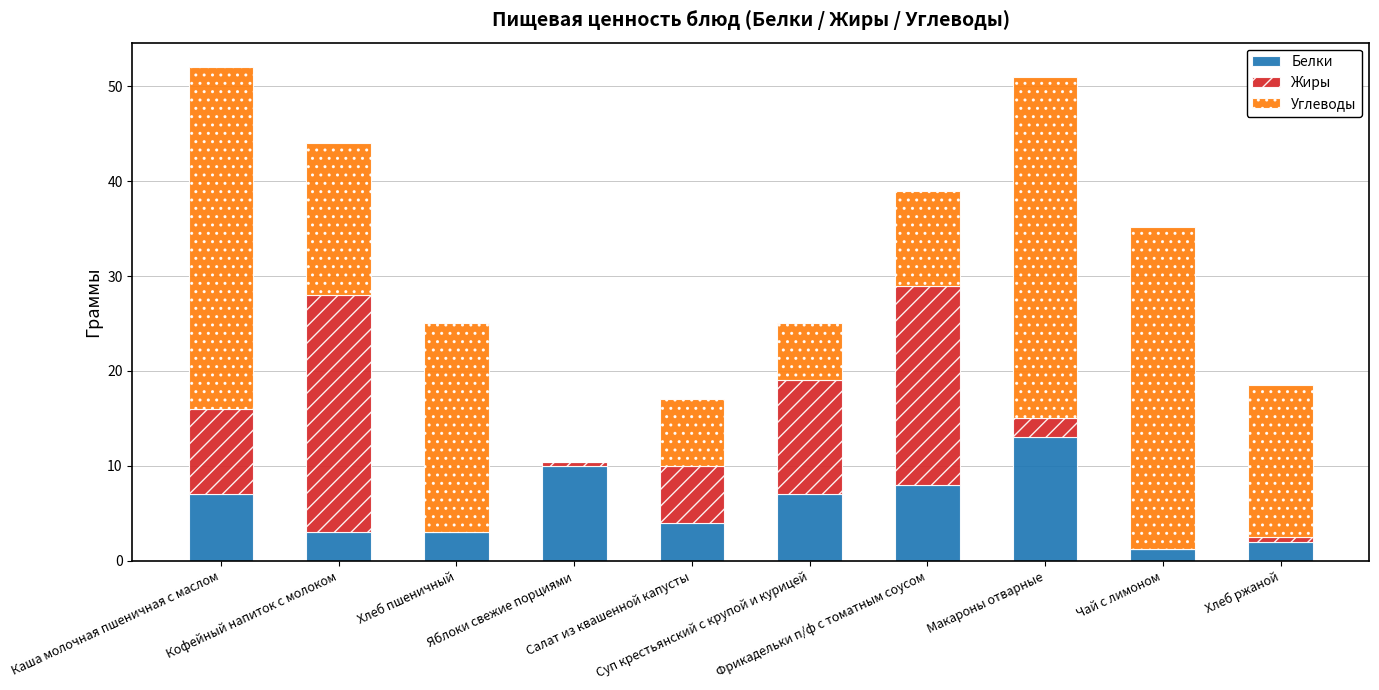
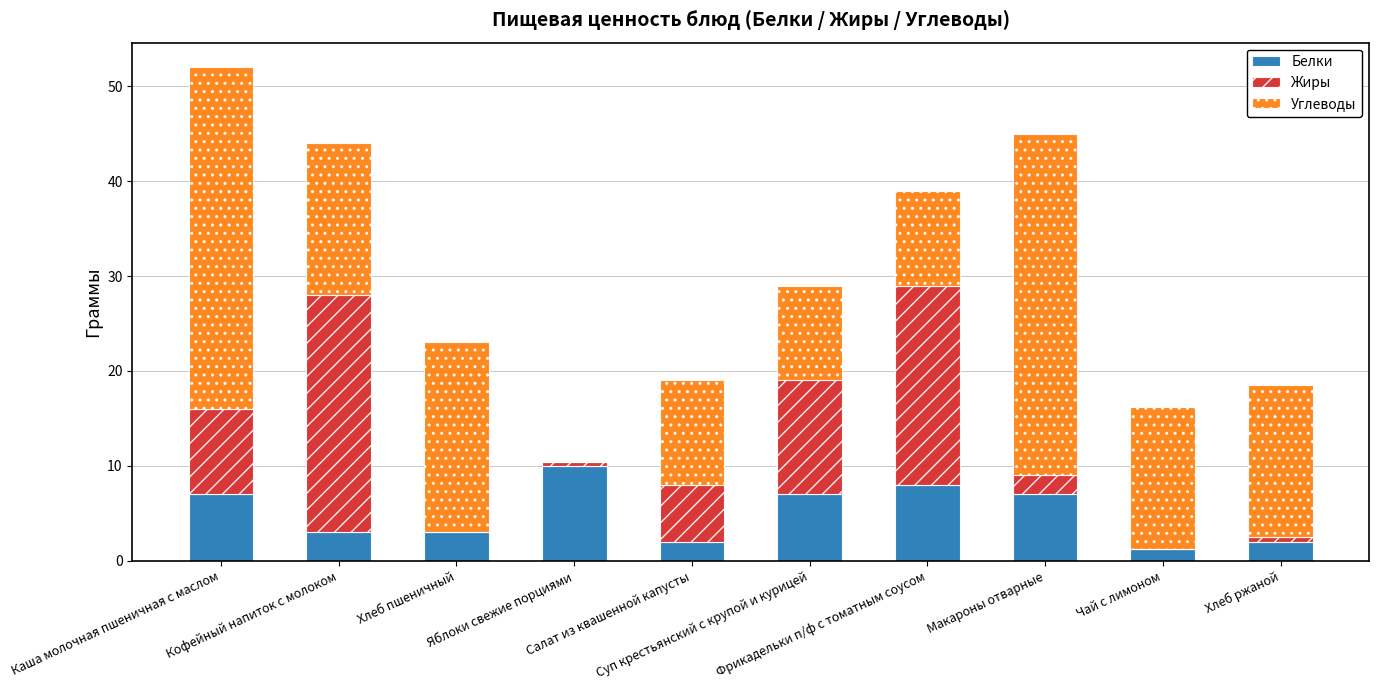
  {
    "Белки": {
      "Каша молочная пшеничная с маслом": 7,
      "Кофейный напиток с молоком": 3,
      "Хлеб пшеничный": 3,
      "Яблоки свежие порциями": 10,
-     "Салат из квашенной капусты": 4,
+     "Салат из квашенной капусты": 2,
      "Суп крестьянский с крупой и курицей": 7,
      "Фрикадельки п/ф с томатным соусом": 8,
-     "Макароны отварные": 13,
+     "Макароны отварные": 7,
      "Чай с лимоном": 1,
      "Хлеб ржаной": 2
    },
    "Жиры": {
      "Каша молочная пшеничная с маслом": 9,
      "Кофейный напиток с молоком": 25,
      "Хлеб пшеничный": 0,
      "Яблоки свежие порциями": 0,
      "Салат из квашенной капусты": 6,
      "Суп крестьянский с крупой и курицей": 12,
      "Фрикадельки п/ф с томатным соусом": 21,
      "Макароны отварные": 2,
      "Чай с лимоном": 0,
      "Хлеб ржаной": 0
    },
    "Углеводы": {
      "Каша молочная пшеничная с маслом": 36,
      "Кофейный напиток с молоком": 16,
-     "Хлеб пшеничный": 22,
+     "Хлеб пшеничный": 20,
      "Яблоки свежие порциями": 0,
-     "Салат из квашенной капусты": 7,
-     "Суп крестьянский с крупой и курицей": 6,
+     "Салат из квашенной капусты": 11,
+     "Суп крестьянский с крупой и курицей": 10,
      "Фрикадельки п/ф с томатным соусом": 10,
      "Макароны отварные": 36,
-     "Чай с лимоном": 34,
+     "Чай с лимоном": 15,
      "Хлеб ржаной": 16
    }
  }
